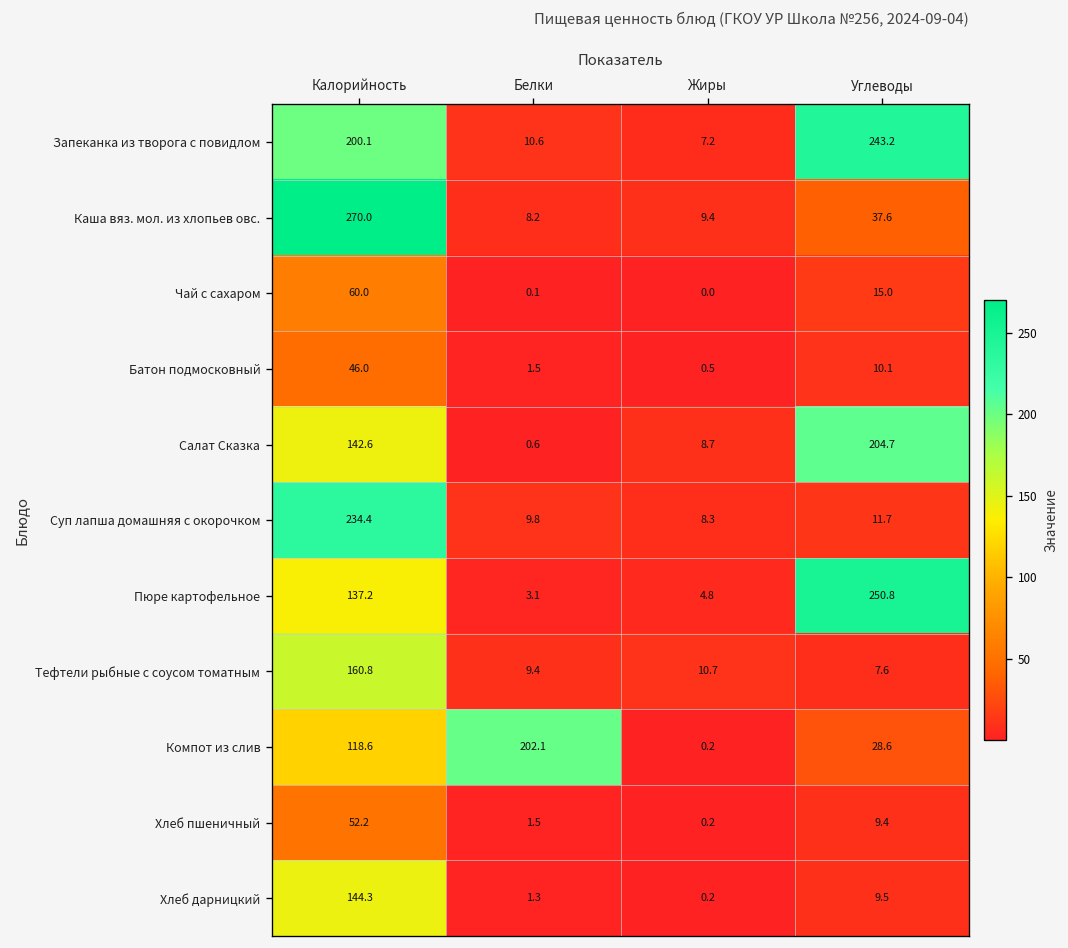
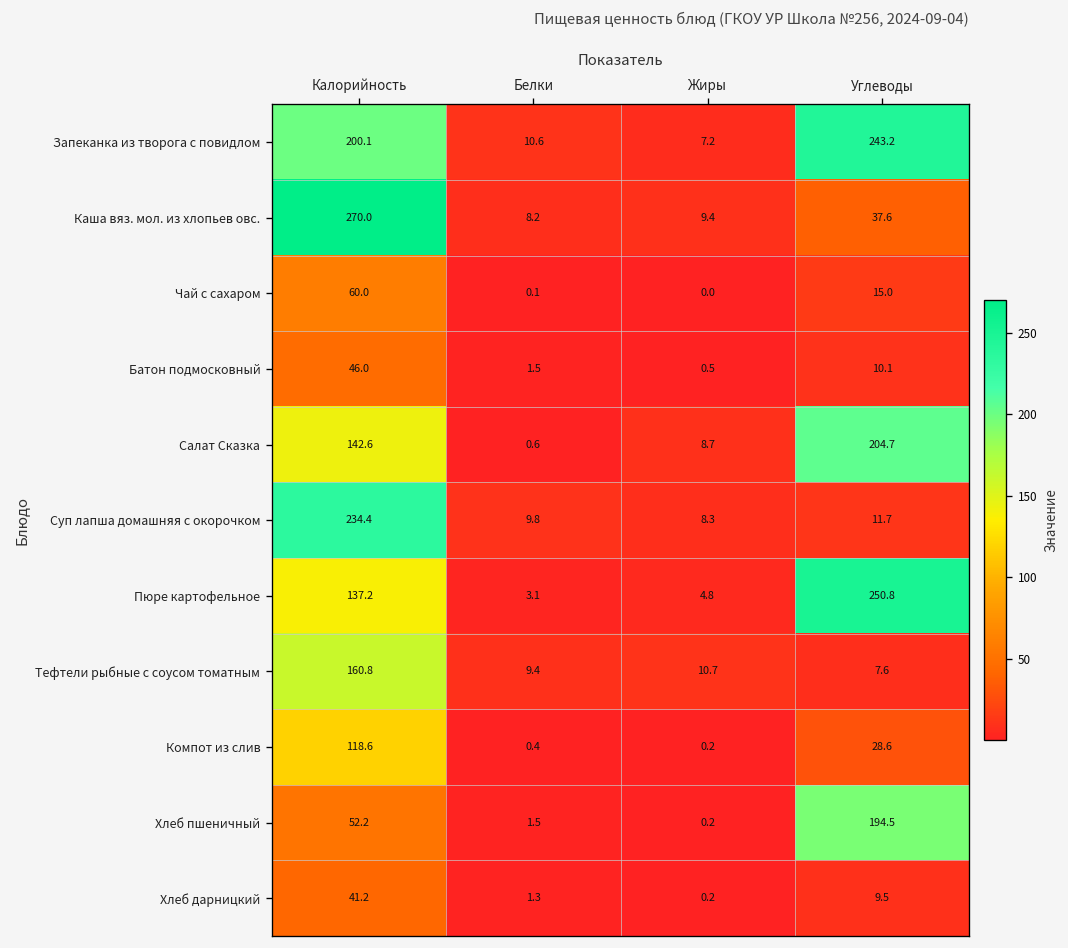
  {
    "Запеканка из творога с повидлом": {
      "Калорийность": 200.1,
      "Белки": 10.6,
      "Жиры": 7.2,
      "Углеводы": 243.2
    },
    "Каша вяз. мол. из хлопьев овс.": {
      "Калорийность": 270.0,
      "Белки": 8.2,
      "Жиры": 9.4,
      "Углеводы": 37.6
    },
    "Чай с сахаром": {
      "Калорийность": 60.0,
      "Белки": 0.1,
      "Жиры": 0.0,
      "Углеводы": 15.0
    },
    "Батон подмосковный": {
      "Калорийность": 46.0,
      "Белки": 1.5,
      "Жиры": 0.5,
      "Углеводы": 10.1
    },
    "Салат Сказка": {
      "Калорийность": 142.6,
      "Белки": 0.6,
      "Жиры": 8.7,
      "Углеводы": 204.7
    },
    "Суп лапша домашняя с окорочком": {
      "Калорийность": 234.4,
      "Белки": 9.8,
      "Жиры": 8.3,
      "Углеводы": 11.7
    },
    "Пюре картофельное": {
      "Калорийность": 137.2,
      "Белки": 3.1,
      "Жиры": 4.8,
      "Углеводы": 250.8
    },
    "Тефтели рыбные с соусом томатным": {
      "Калорийность": 160.8,
      "Белки": 9.4,
      "Жиры": 10.7,
      "Углеводы": 7.6
    },
    "Компот из слив": {
      "Калорийность": 118.6,
-     "Белки": 202.1,
+     "Белки": 0.4,
      "Жиры": 0.2,
      "Углеводы": 28.6
    },
    "Хлеб пшеничный": {
      "Калорийность": 52.2,
      "Белки": 1.5,
      "Жиры": 0.2,
-     "Углеводы": 9.4
+     "Углеводы": 194.5
    },
    "Хлеб дарницкий": {
-     "Калорийность": 144.3,
+     "Калорийность": 41.2,
      "Белки": 1.3,
      "Жиры": 0.2,
      "Углеводы": 9.5
    }
  }
